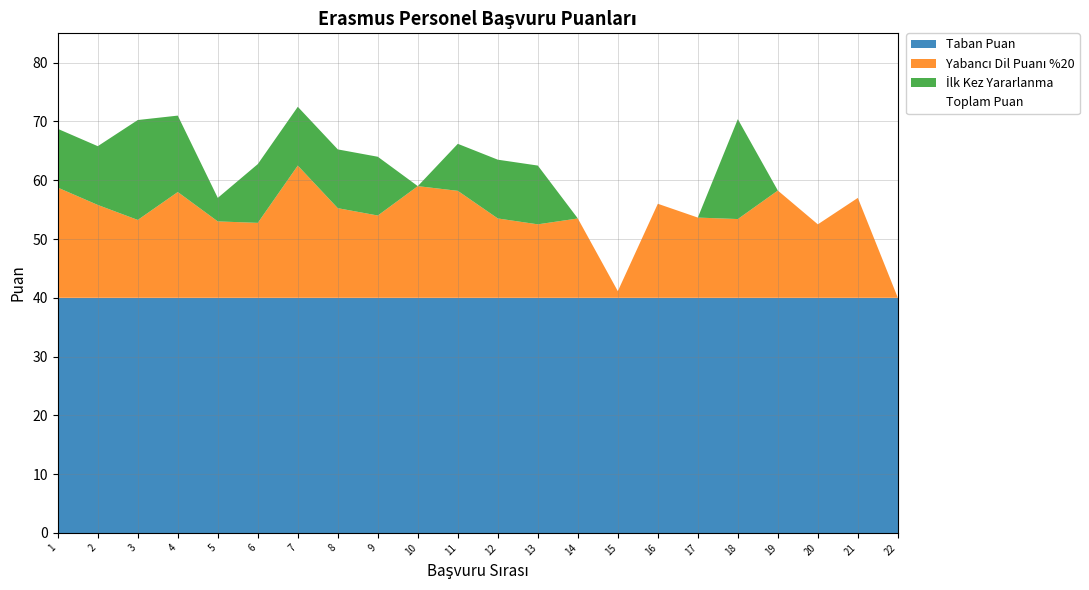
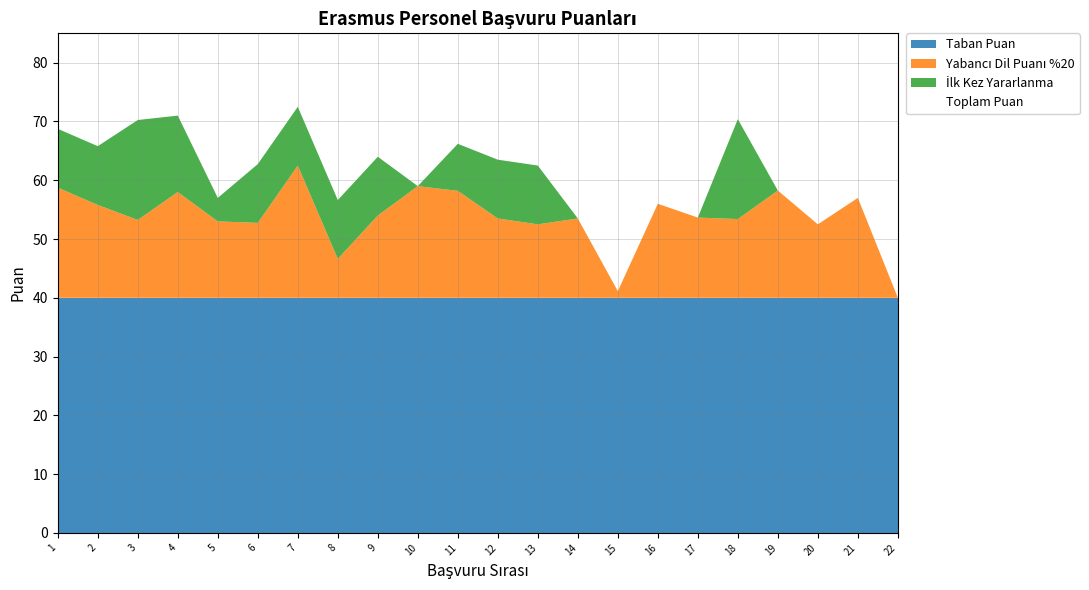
  {
    "Yabancı Dil Puanı %20": {
      "1": 19,
      "2": 16,
      "3": 13,
      "4": 18,
      "5": 13,
      "6": 13,
      "7": 23,
-     "8": 15,
+     "8": 7,
      "9": 14,
      "11": 18,
      "12": 14,
      "13": 13
    },
    "İlk Kez Yararlanma": {
      "1": 10,
      "2": 10,
      "3": 17,
      "4": 13,
      "5": 4,
      "6": 10,
      "7": 10,
      "11": 8,
      "18": 17
    }
  }
